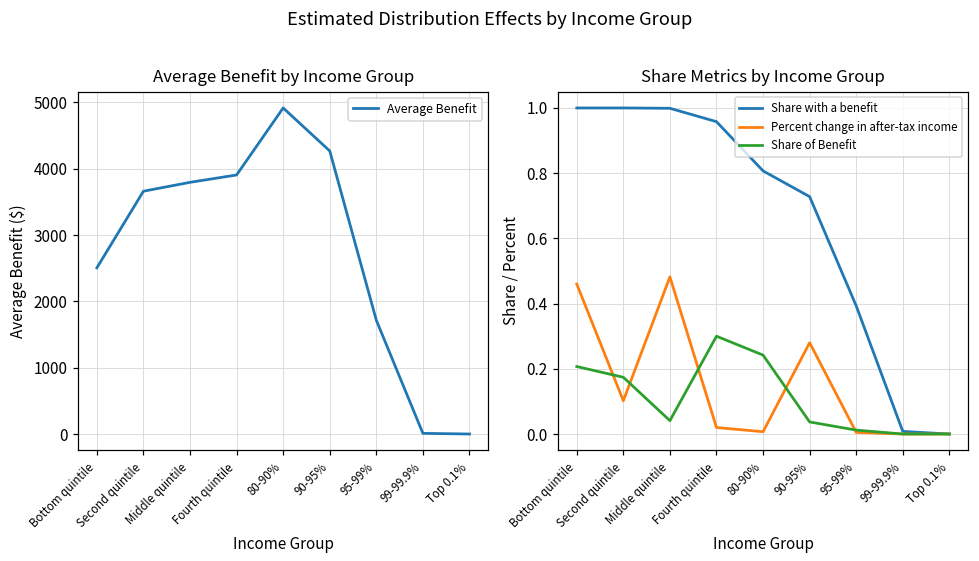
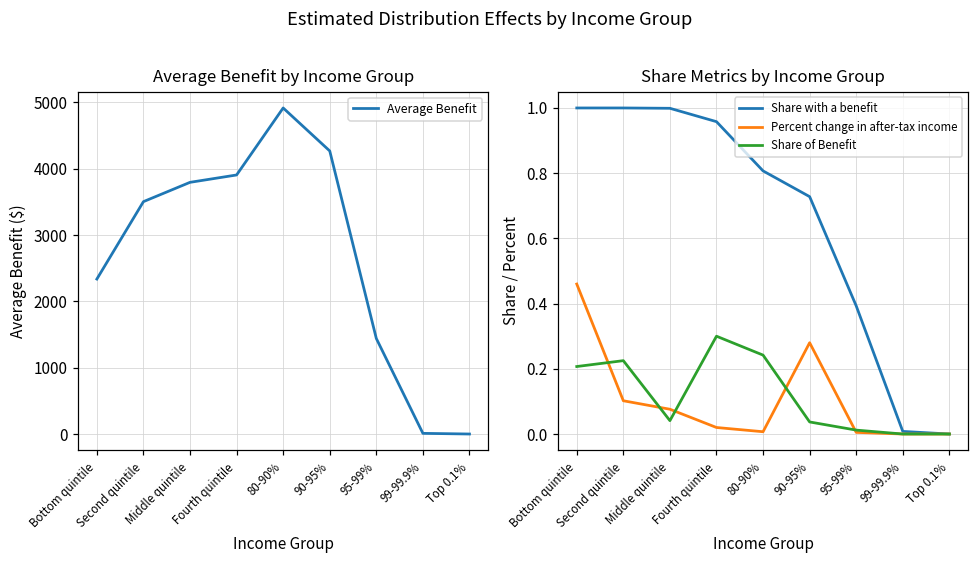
  {
    "Average Benefit by Income Group": {
-     "Bottom quintile": 2500,
-     "Second quintile": 3700,
+     "Bottom quintile": 2300,
+     "Second quintile": 3500,
      "Middle quintile": 3800,
      "Fourth quintile": 3900,
      "80-90%": 4900,
      "90-95%": 4300,
-     "95-99%": 1700,
+     "95-99%": 1400,
      "99-99.9%": 0,
      "Top 0.1%": 0
    },
    "Share Metrics by Income Group": {
      "Share with a benefit": {
        "Bottom quintile": 1.00,
        "Second quintile": 1.00,
        "Middle quintile": 1.00,
        "Fourth quintile": 0.96,
        "80-90%": 0.81,
        "90-95%": 0.73,
        "95-99%": 0.39
      },
      "Percent change in after-tax income": {
        "Bottom quintile": 0.46,
        "Second quintile": 0.10,
-       "Middle quintile": 0.48,
+       "Middle quintile": 0.08,
        "Fourth quintile": 0.02,
        "80-90%": 0.01,
        "90-95%": 0.28
      },
      "Share of Benefit": {
        "Bottom quintile": 0.21,
-       "Second quintile": 0.17,
+       "Second quintile": 0.23,
        "Middle quintile": 0.04,
        "Fourth quintile": 0.30,
        "80-90%": 0.24,
        "90-95%": 0.04
      }
    }
  }
